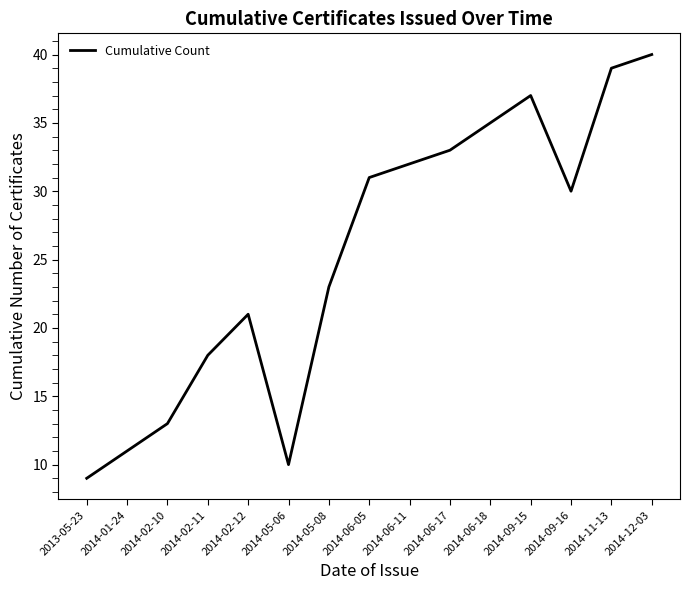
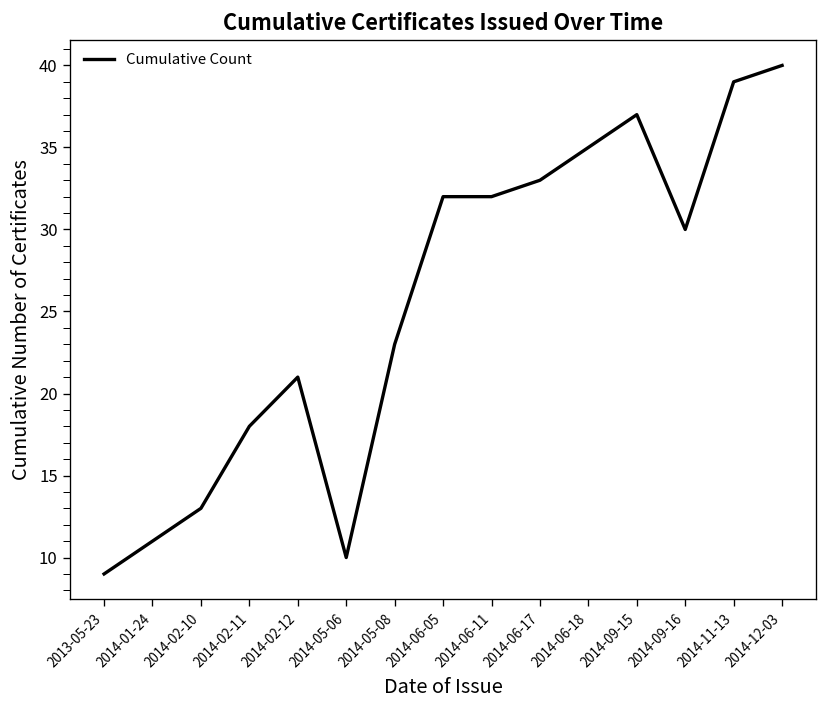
  {
    "2013-05-23": 9,
    "2014-01-24": 11,
    "2014-02-10": 13,
    "2014-02-11": 18,
    "2014-02-12": 21,
    "2014-05-06": 10,
    "2014-05-08": 23,
-   "2014-06-05": 31,
+   "2014-06-05": 32,
    "2014-06-11": 32,
    "2014-06-17": 33,
    "2014-06-18": 35,
    "2014-09-15": 37,
    "2014-09-16": 30,
    "2014-11-13": 39,
    "2014-12-03": 40
  }
